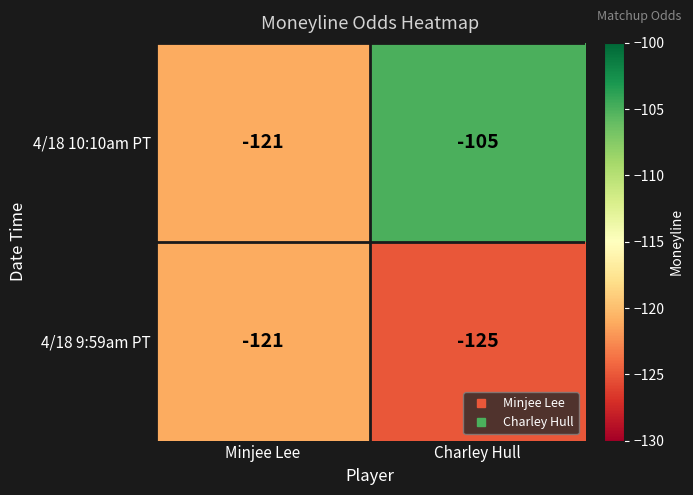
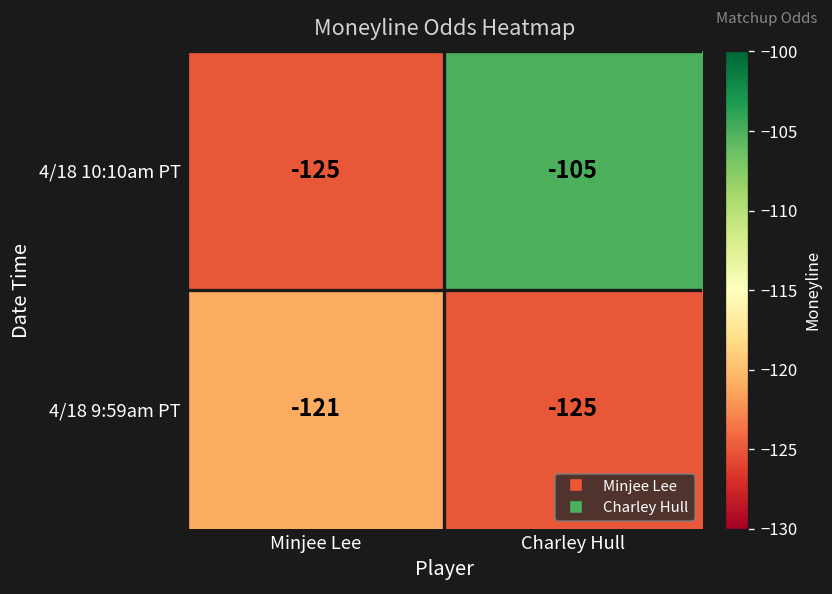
  {
    "4/18 10:10am PT": {
-     "Minjee Lee": -121,
+     "Minjee Lee": -125,
      "Charley Hull": -105
    },
    "4/18 9:59am PT": {
      "Minjee Lee": -121,
      "Charley Hull": -125
    }
  }
